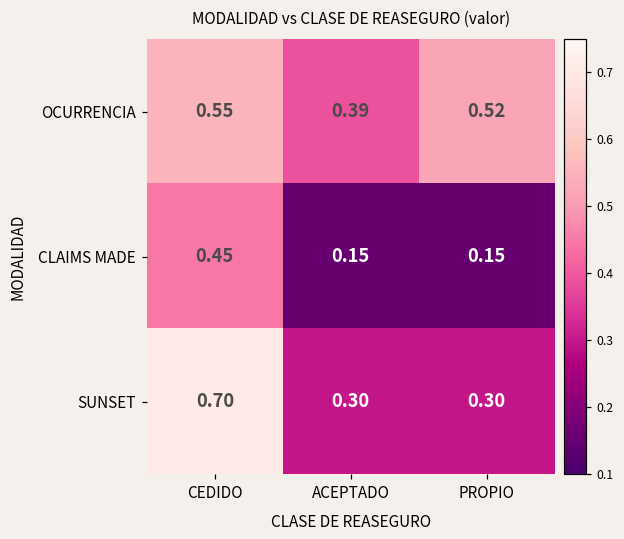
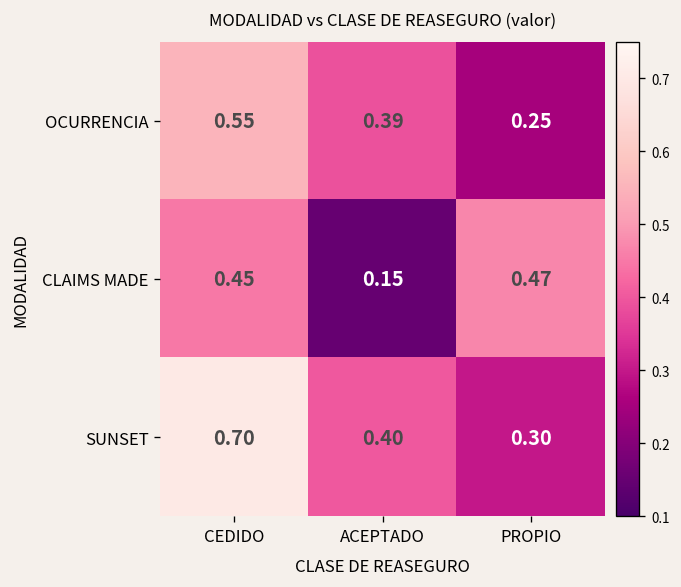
  {
    "OCURRENCIA": {
      "CEDIDO": 0.55,
      "ACEPTADO": 0.39,
-     "PROPIO": 0.52
+     "PROPIO": 0.25
    },
    "CLAIMS MADE": {
      "CEDIDO": 0.45,
      "ACEPTADO": 0.15,
-     "PROPIO": 0.15
+     "PROPIO": 0.47
    },
    "SUNSET": {
      "CEDIDO": 0.70,
-     "ACEPTADO": 0.30,
+     "ACEPTADO": 0.40,
      "PROPIO": 0.30
    }
  }
